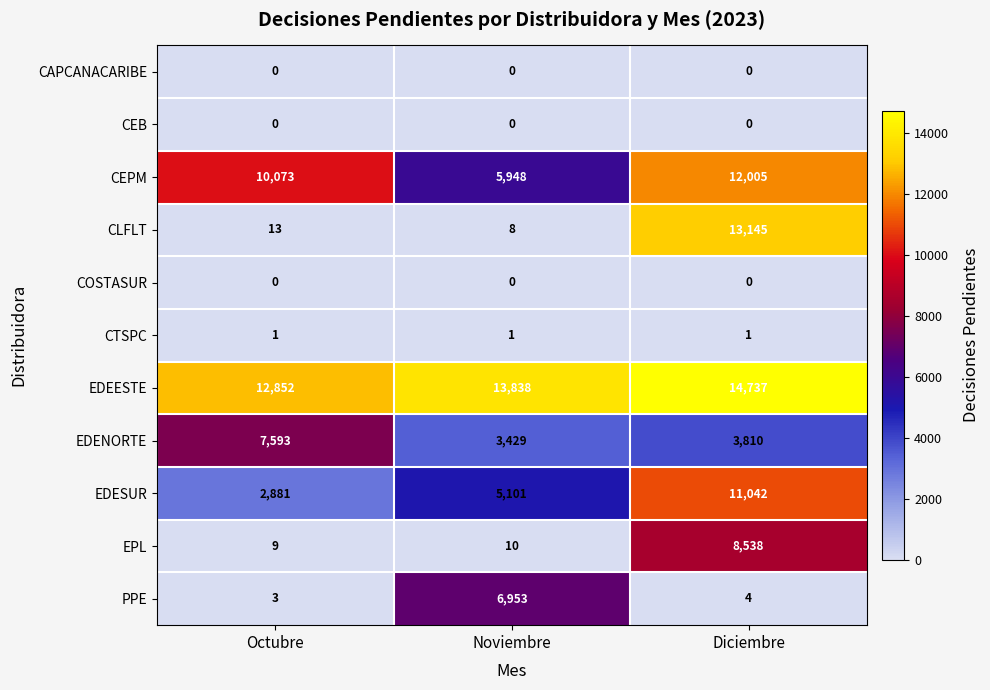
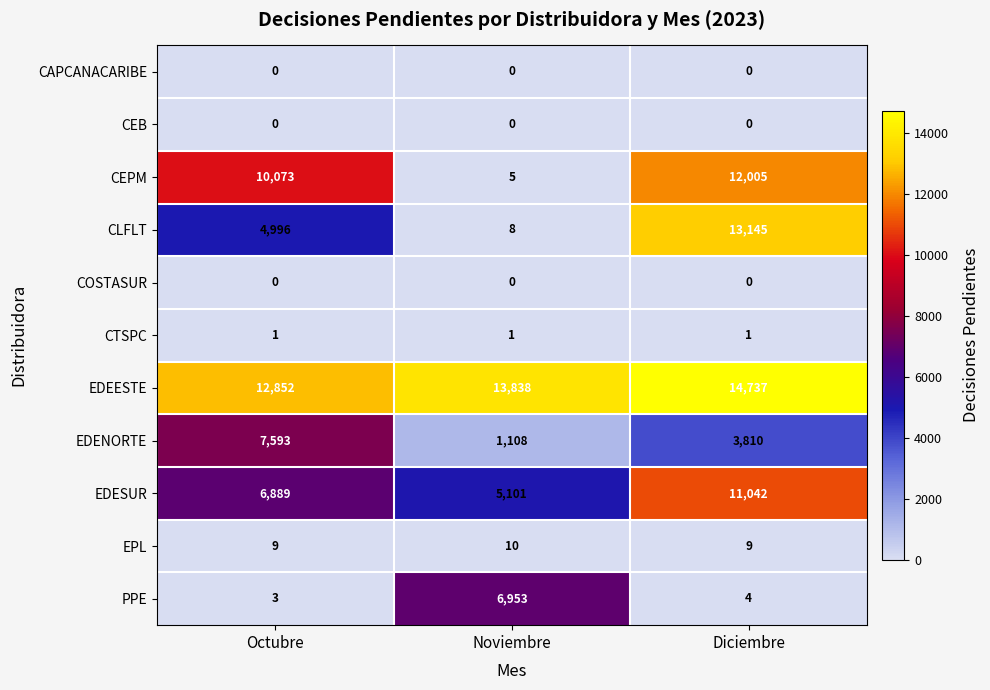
  {
    "CAPCANACARIBE": {
      "Octubre": "0",
      "Noviembre": "0",
      "Diciembre": "0"
    },
    "CEB": {
      "Octubre": "0",
      "Noviembre": "0",
      "Diciembre": "0"
    },
    "CEPM": {
      "Octubre": "10,073",
-     "Noviembre": "5,948",
+     "Noviembre": "5",
      "Diciembre": "12,005"
    },
    "CLFLT": {
-     "Octubre": "13",
+     "Octubre": "4,996",
      "Noviembre": "8",
      "Diciembre": "13,145"
    },
    "COSTASUR": {
      "Octubre": "0",
      "Noviembre": "0",
      "Diciembre": "0"
    },
    "CTSPC": {
      "Octubre": "1",
      "Noviembre": "1",
      "Diciembre": "1"
    },
    "EDEESTE": {
      "Octubre": "12,852",
      "Noviembre": "13,838",
      "Diciembre": "14,737"
    },
    "EDENORTE": {
      "Octubre": "7,593",
-     "Noviembre": "3,429",
+     "Noviembre": "1,108",
      "Diciembre": "3,810"
    },
    "EDESUR": {
-     "Octubre": "2,881",
+     "Octubre": "6,889",
      "Noviembre": "5,101",
      "Diciembre": "11,042"
    },
    "EPL": {
      "Octubre": "9",
      "Noviembre": "10",
-     "Diciembre": "8,538"
+     "Diciembre": "9"
    },
    "PPE": {
      "Octubre": "3",
      "Noviembre": "6,953",
      "Diciembre": "4"
    }
  }
